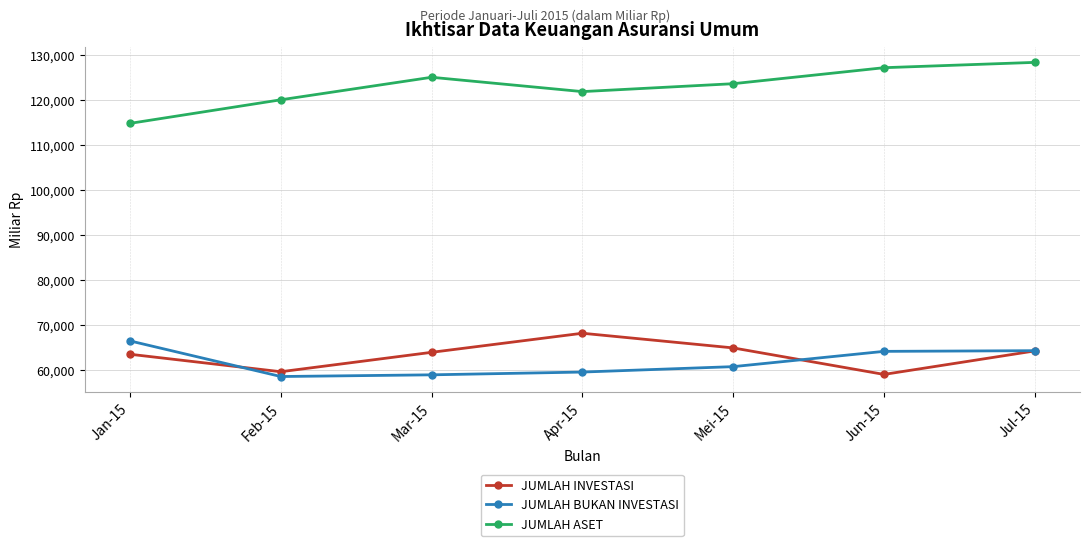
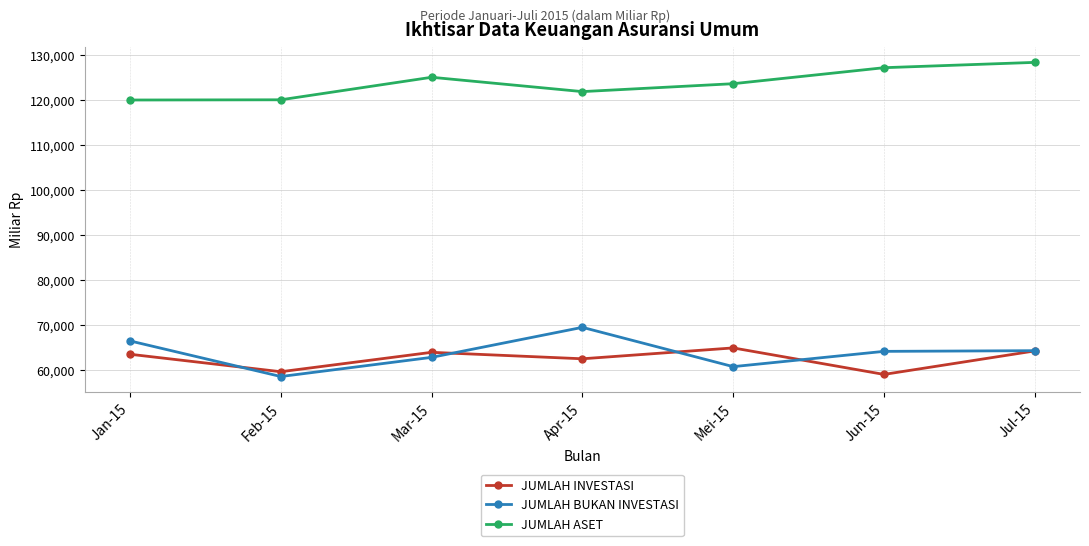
  {
    "JUMLAH INVESTASI": {
      "Jan-15": "63,000",
      "Feb-15": "60,000",
      "Mar-15": "64,000",
-     "Apr-15": "68,000",
+     "Apr-15": "62,000",
      "Mei-15": "65,000",
      "Jun-15": "59,000"
    },
    "JUMLAH BUKAN INVESTASI": {
      "Jan-15": "66,000",
      "Feb-15": "58,000",
-     "Mar-15": "59,000",
-     "Apr-15": "59,000",
+     "Mar-15": "63,000",
+     "Apr-15": "69,000",
      "Mei-15": "61,000",
      "Jun-15": "64,000"
    },
    "JUMLAH ASET": {
-     "Jan-15": "115,000",
+     "Jan-15": "120,000",
      "Feb-15": "120,000",
      "Mar-15": "125,000",
      "Apr-15": "122,000",
      "Mei-15": "124,000",
      "Jun-15": "127,000",
      "Jul-15": "128,000"
    }
  }
